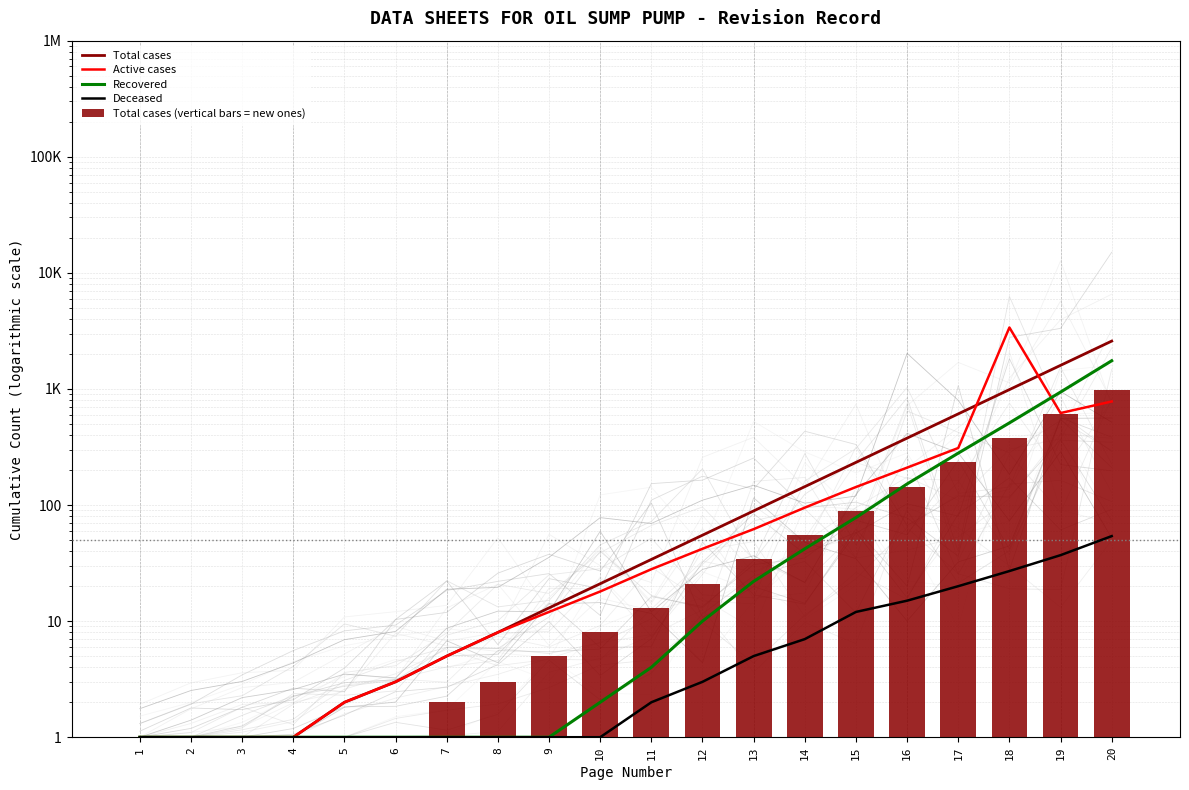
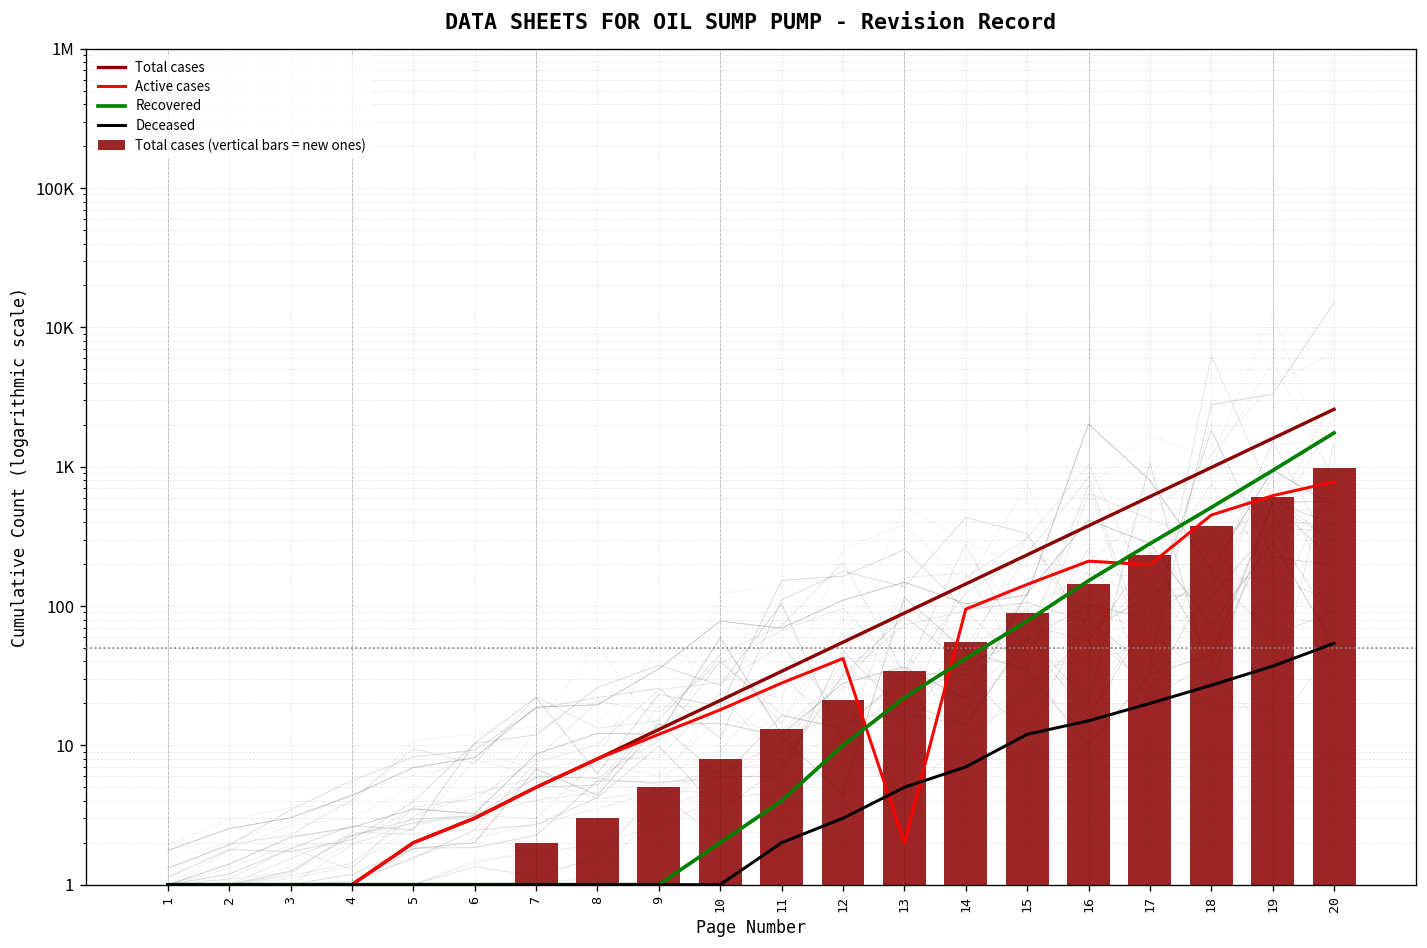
  {
    "Active cases": {
-     "13": 60,
-     "17": 310,
-     "18": 3400
+     "13": 2,
+     "17": 200,
+     "18": 450
    },
    "Recovered": {
      "11": 4,
      "13": 22,
      "16": 150,
      "18": 500,
      "20": 1800
    },
    "Deceased": {
      "10": 1,
      "11": 2,
      "12": 3,
      "13": 5,
      "14": 7,
      "19": 37
    }
  }
